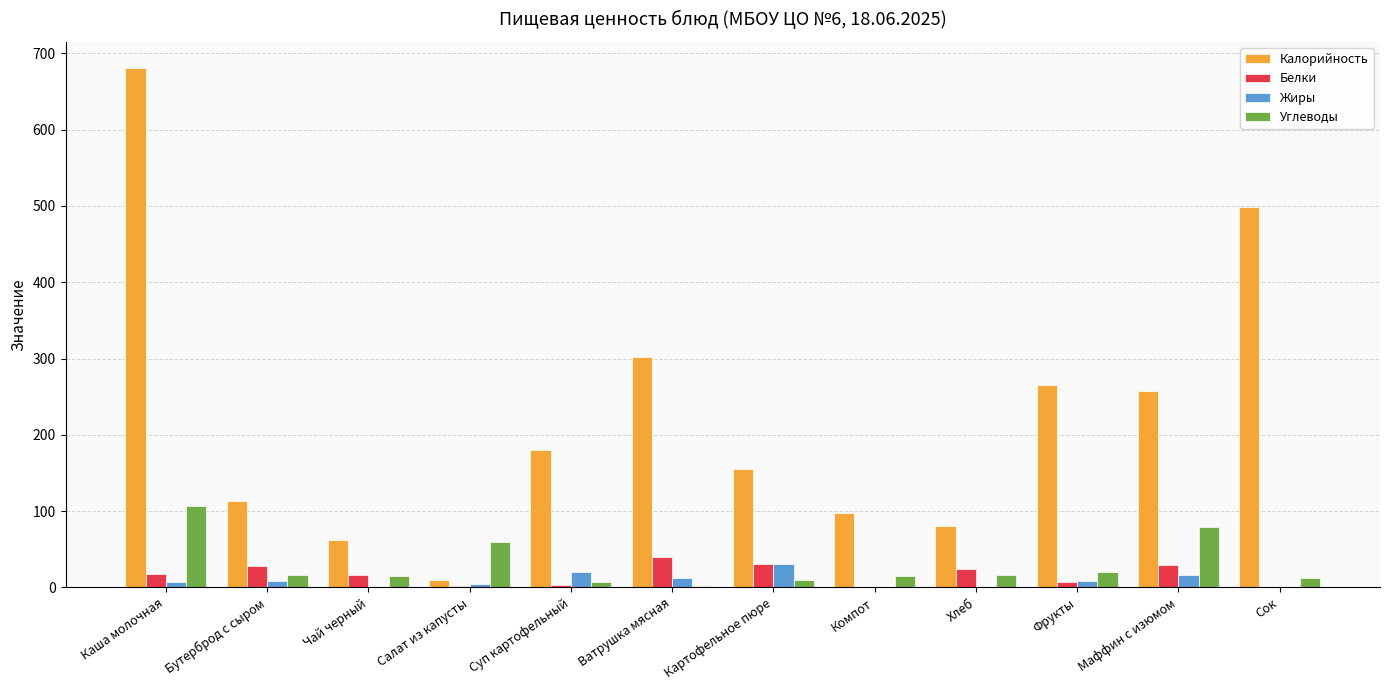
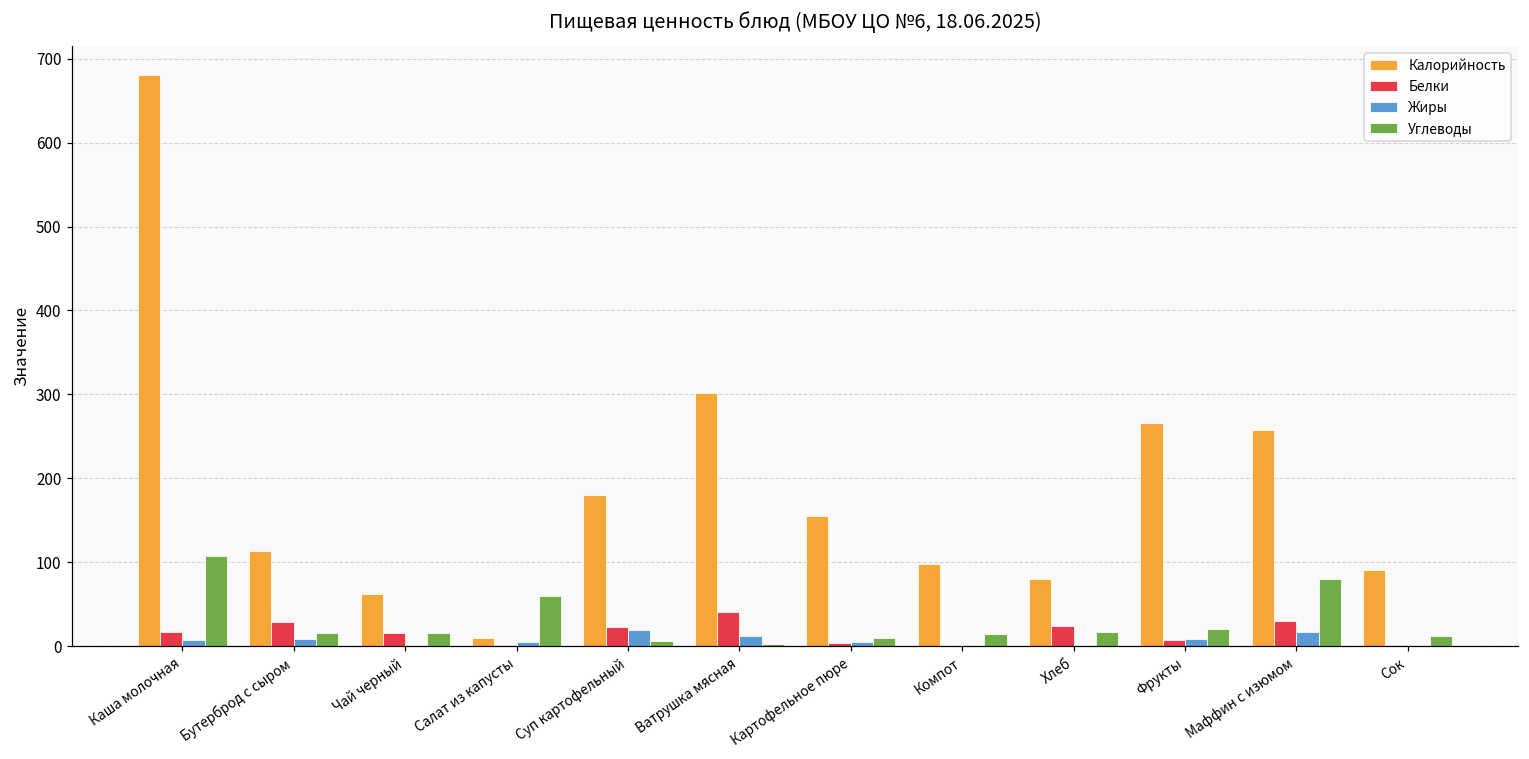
  {
    "Калорийность": {
      "Каша молочная": 680,
      "Бутерброд с сыром": 110,
      "Чай черный": 60,
      "Салат из капусты": 10,
      "Суп картофельный": 180,
      "Ватрушка мясная": 300,
      "Картофельное пюре": 150,
      "Компот": 100,
      "Хлеб": 80,
      "Фрукты": 270,
      "Маффин с изюмом": 260,
-     "Сок": 500
+     "Сок": 90
    },
    "Белки": {
      "Каша молочная": 20,
      "Бутерброд с сыром": 30,
      "Чай черный": 20,
-     "Суп картофельный": 0,
+     "Суп картофельный": 20,
      "Ватрушка мясная": 40,
-     "Картофельное пюре": 30,
+     "Картофельное пюре": 0,
      "Хлеб": 20,
      "Фрукты": 10,
      "Маффин с изюмом": 30
    },
    "Жиры": {
      "Каша молочная": 10,
      "Бутерброд с сыром": 10,
      "Салат из капусты": 0,
      "Суп картофельный": 20,
      "Ватрушка мясная": 10,
-     "Картофельное пюре": 30,
+     "Картофельное пюре": 10,
      "Компот": 0,
      "Фрукты": 10,
      "Маффин с изюмом": 20,
      "Сок": 0
    },
    "Углеводы": {
      "Каша молочная": 110,
      "Бутерброд с сыром": 20,
      "Чай черный": 20,
      "Салат из капусты": 60,
      "Суп картофельный": 10,
      "Картофельное пюре": 10,
      "Компот": 10,
      "Хлеб": 20,
      "Фрукты": 20,
      "Маффин с изюмом": 80,
      "Сок": 10
    }
  }
